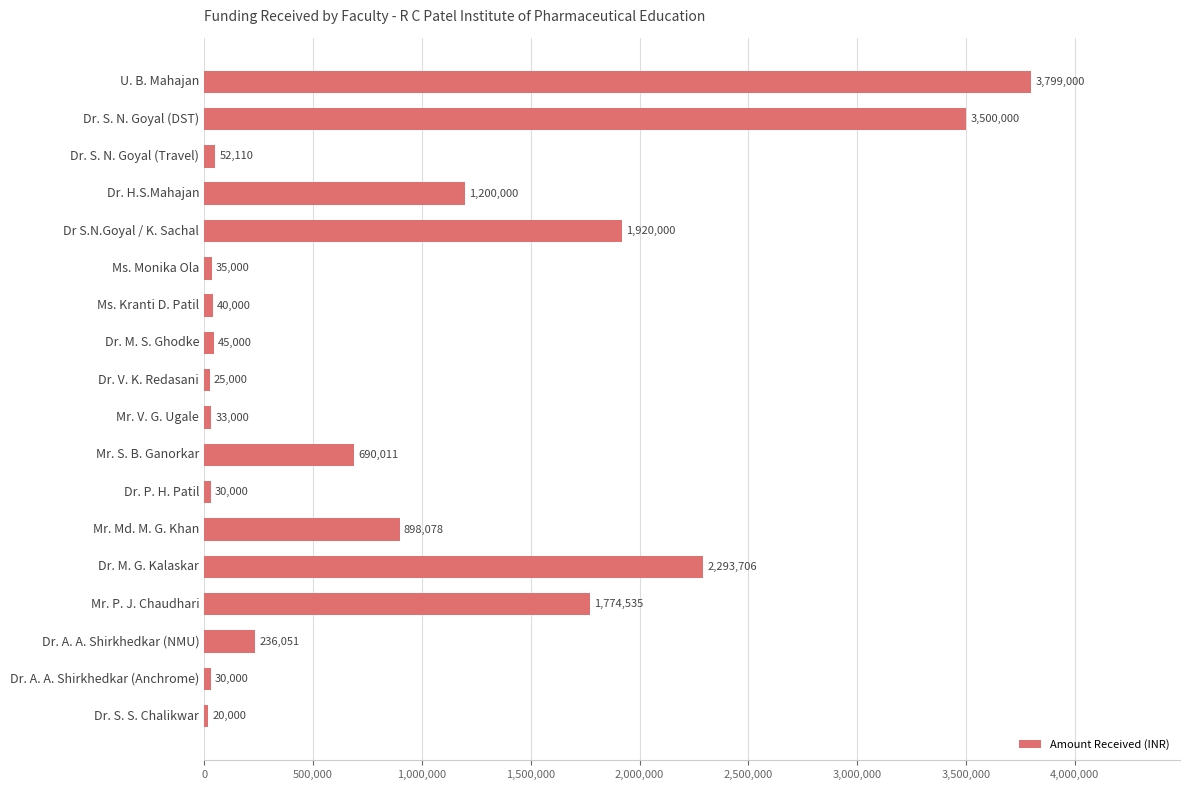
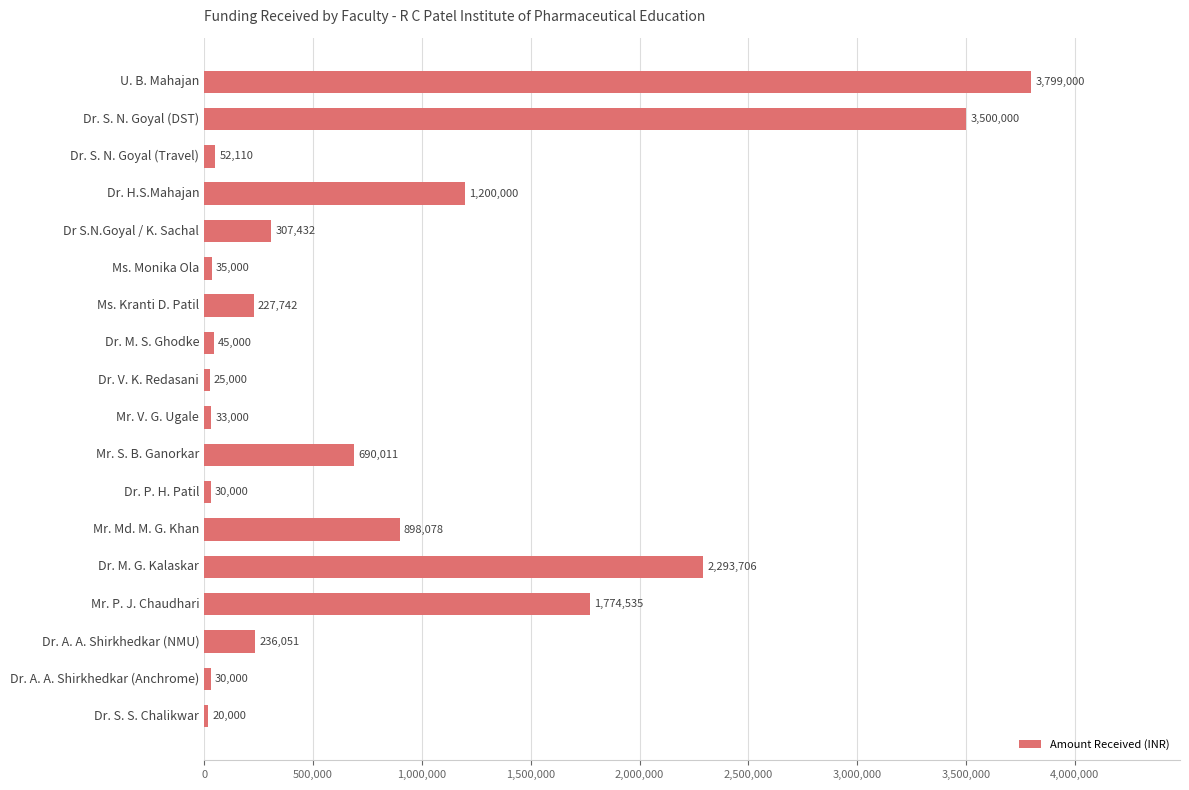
  {
    "U. B. Mahajan": "3,799,000",
    "Dr. S. N. Goyal (DST)": "3,500,000",
    "Dr. S. N. Goyal (Travel)": "52,110",
    "Dr. H.S.Mahajan": "1,200,000",
-   "Dr S.N.Goyal / K. Sachal": "1,920,000",
+   "Dr S.N.Goyal / K. Sachal": "307,432",
    "Ms. Monika Ola": "35,000",
-   "Ms. Kranti D. Patil": "40,000",
+   "Ms. Kranti D. Patil": "227,742",
    "Dr. M. S. Ghodke": "45,000",
    "Dr. V. K. Redasani": "25,000",
    "Mr. V. G. Ugale": "33,000",
    "Mr. S. B. Ganorkar": "690,011",
    "Dr. P. H. Patil": "30,000",
    "Mr. Md. M. G. Khan": "898,078",
    "Dr. M. G. Kalaskar": "2,293,706",
    "Mr. P. J. Chaudhari": "1,774,535",
    "Dr. A. A. Shirkhedkar (NMU)": "236,051",
    "Dr. A. A. Shirkhedkar (Anchrome)": "30,000",
    "Dr. S. S. Chalikwar": "20,000"
  }
